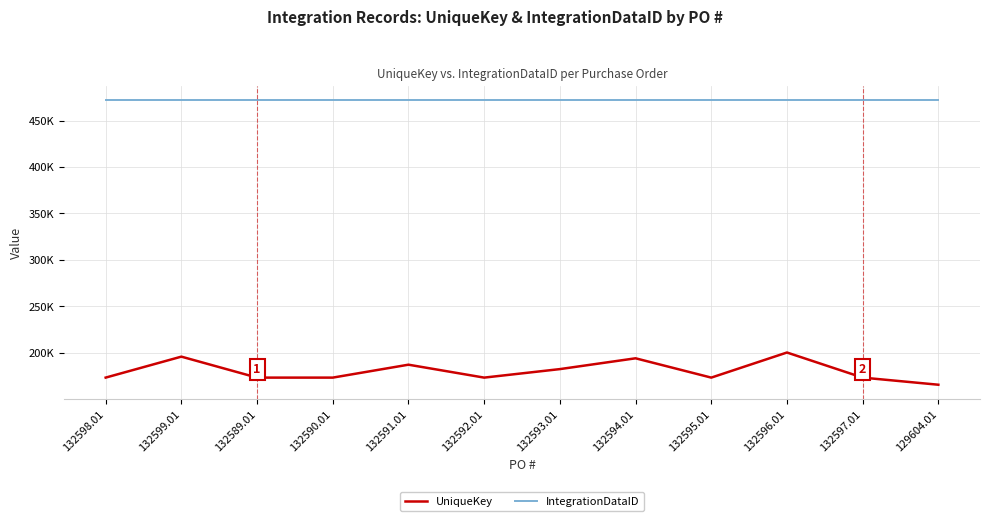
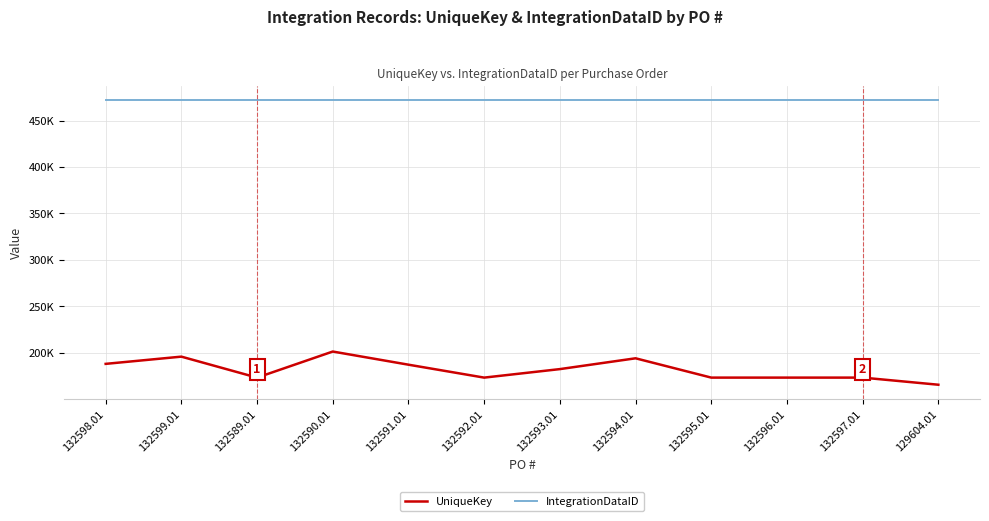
  {
    "UniqueKey": {
-     "132598.01": 170000,
+     "132598.01": 190000,
      "132599.01": 200000,
-     "132590.01": 170000,
+     "132590.01": 200000,
      "132591.01": 190000,
      "132592.01": 170000,
      "132593.01": 180000,
      "132594.01": 190000,
      "132595.01": 170000,
-     "132596.01": 200000,
+     "132596.01": 170000,
      "129604.01": 170000
    },
    "IntegrationDataID": {
      "132598.01": 470000,
      "132599.01": 470000,
      "132589.01": 470000,
      "132590.01": 470000,
      "132591.01": 470000,
      "132592.01": 470000,
      "132593.01": 470000,
      "132594.01": 470000,
      "132595.01": 470000,
      "132596.01": 470000,
      "132597.01": 470000,
      "129604.01": 470000
    }
  }
